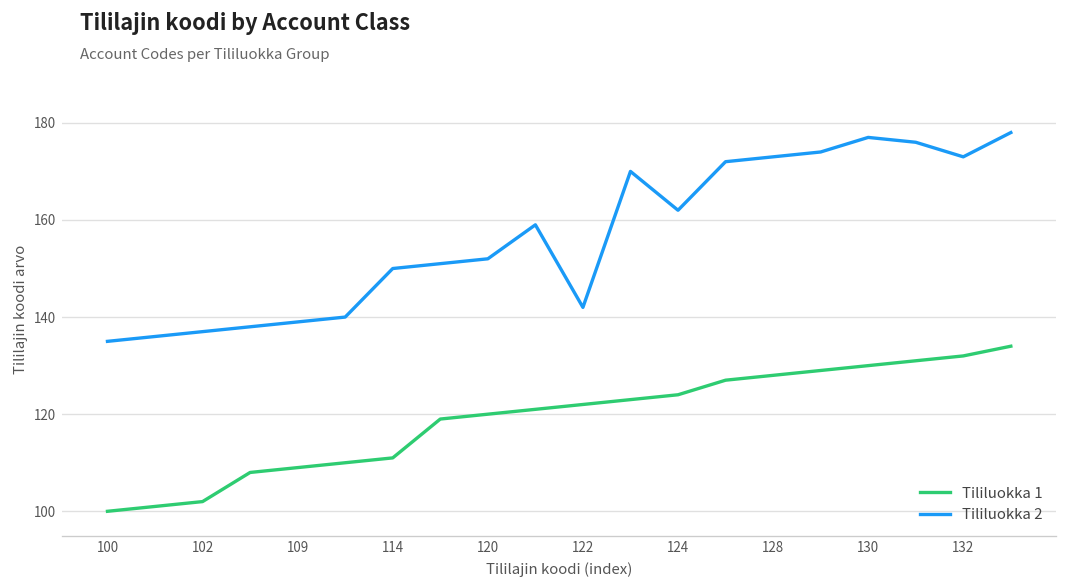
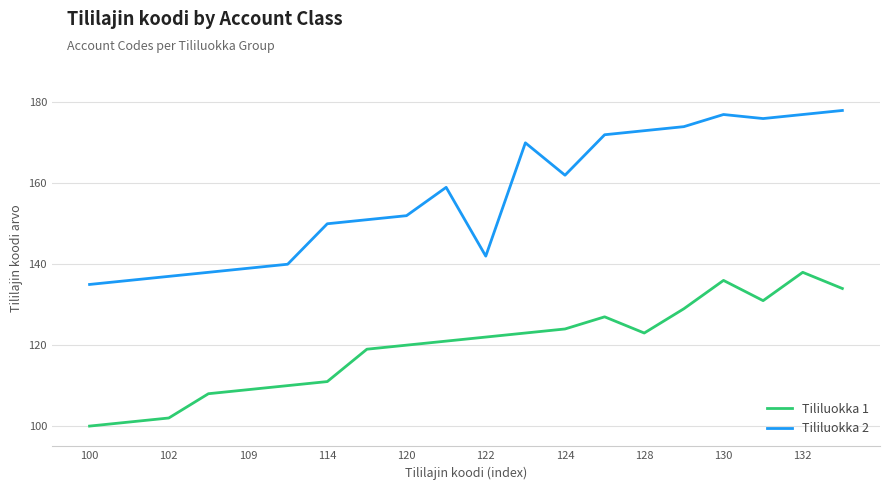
  {
    "Tililuokka 1": {
      "100": 100,
      "102": 102,
      "109": 109,
      "114": 111,
      "120": 120,
      "122": 122,
      "124": 124,
-     "128": 128,
-     "130": 130,
-     "132": 132
+     "128": 123,
+     "130": 136,
+     "132": 138
    },
    "Tililuokka 2": {
      "100": 135,
      "102": 137,
      "109": 139,
      "114": 150,
      "120": 152,
      "122": 142,
      "124": 162,
      "128": 173,
      "130": 177,
-     "132": 173
+     "132": 177
    }
  }
